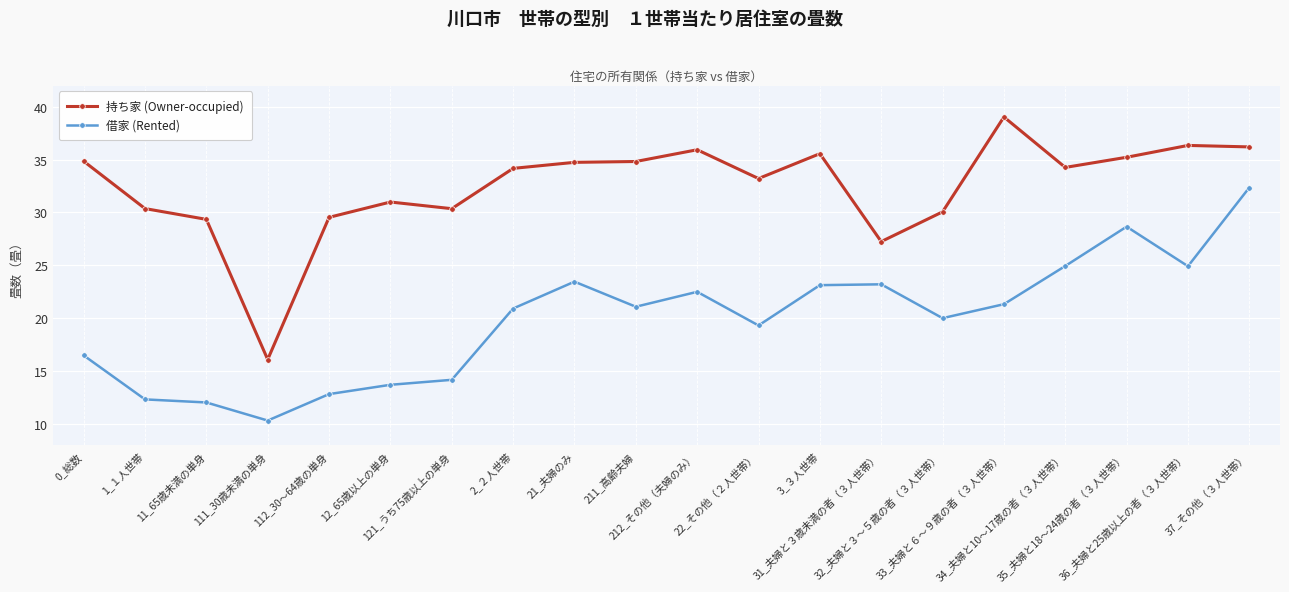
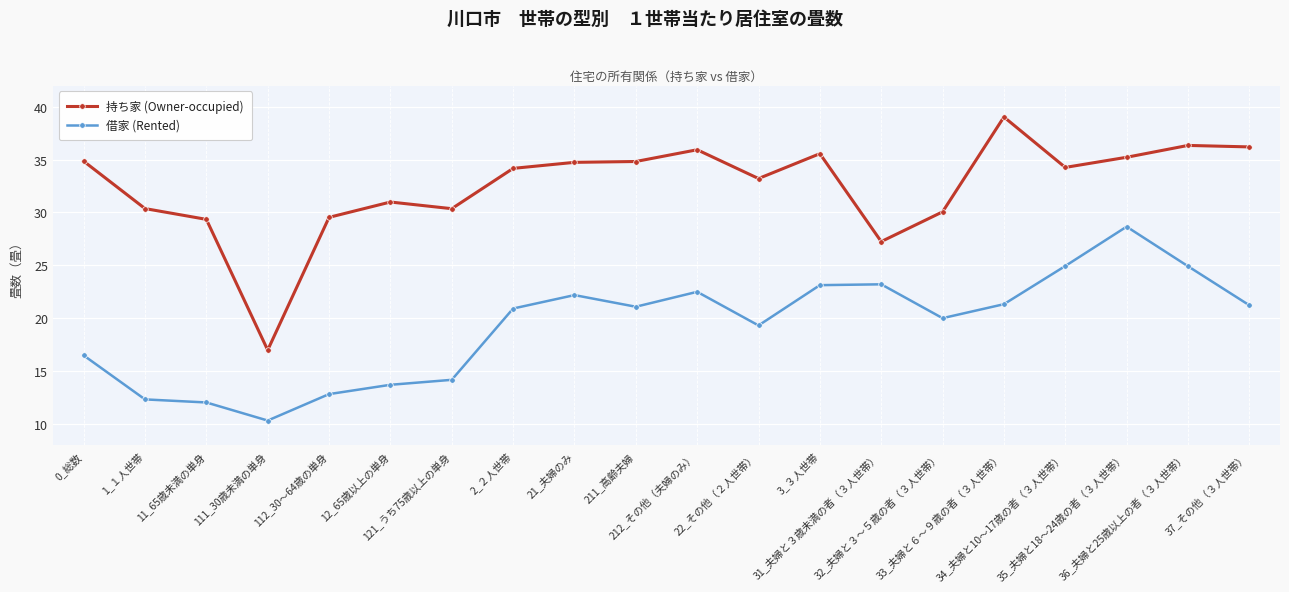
  {
    "持ち家 (Owner-occupied)": {
      "0_総数": 34.9,
      "1_１人世帯": 30.4,
      "11_65歳未満の単身": 29.4,
-     "111_30歳未満の単身": 16.1,
+     "111_30歳未満の単身": 17.0,
      "112_30～64歳の単身": 29.5,
      "12_65歳以上の単身": 31.0,
      "121_うち75歳以上の単身": 30.4,
      "2_２人世帯": 34.2,
      "21_夫婦のみ": 34.7,
      "211_高齢夫婦": 34.8,
      "212_その他（夫婦のみ）": 35.9,
      "22_その他（２人世帯）": 33.2,
      "3_３人世帯": 35.6,
      "31_夫婦と３歳未満の者（３人世帯）": 27.3,
      "32_夫婦と３～５歳の者（３人世帯）": 30.1,
      "33_夫婦と６～９歳の者（３人世帯）": 39.0,
      "34_夫婦と10～17歳の者（３人世帯）": 34.3,
      "35_夫婦と18～24歳の者（３人世帯）": 35.2,
      "36_夫婦と25歳以上の者（３人世帯）": 36.3,
      "37_その他（３人世帯）": 36.2
    },
    "借家 (Rented)": {
      "0_総数": 16.5,
      "1_１人世帯": 12.3,
      "11_65歳未満の単身": 12.0,
      "111_30歳未満の単身": 10.3,
      "112_30～64歳の単身": 12.8,
      "12_65歳以上の単身": 13.7,
      "121_うち75歳以上の単身": 14.2,
      "2_２人世帯": 20.9,
-     "21_夫婦のみ": 23.5,
+     "21_夫婦のみ": 22.2,
      "211_高齢夫婦": 21.1,
      "212_その他（夫婦のみ）": 22.5,
      "22_その他（２人世帯）": 19.3,
      "3_３人世帯": 23.1,
      "31_夫婦と３歳未満の者（３人世帯）": 23.2,
      "32_夫婦と３～５歳の者（３人世帯）": 20.0,
      "33_夫婦と６～９歳の者（３人世帯）": 21.3,
      "34_夫婦と10～17歳の者（３人世帯）": 24.9,
      "35_夫婦と18～24歳の者（３人世帯）": 28.7,
      "36_夫婦と25歳以上の者（３人世帯）": 24.9,
-     "37_その他（３人世帯）": 32.4
+     "37_その他（３人世帯）": 21.2
    }
  }
